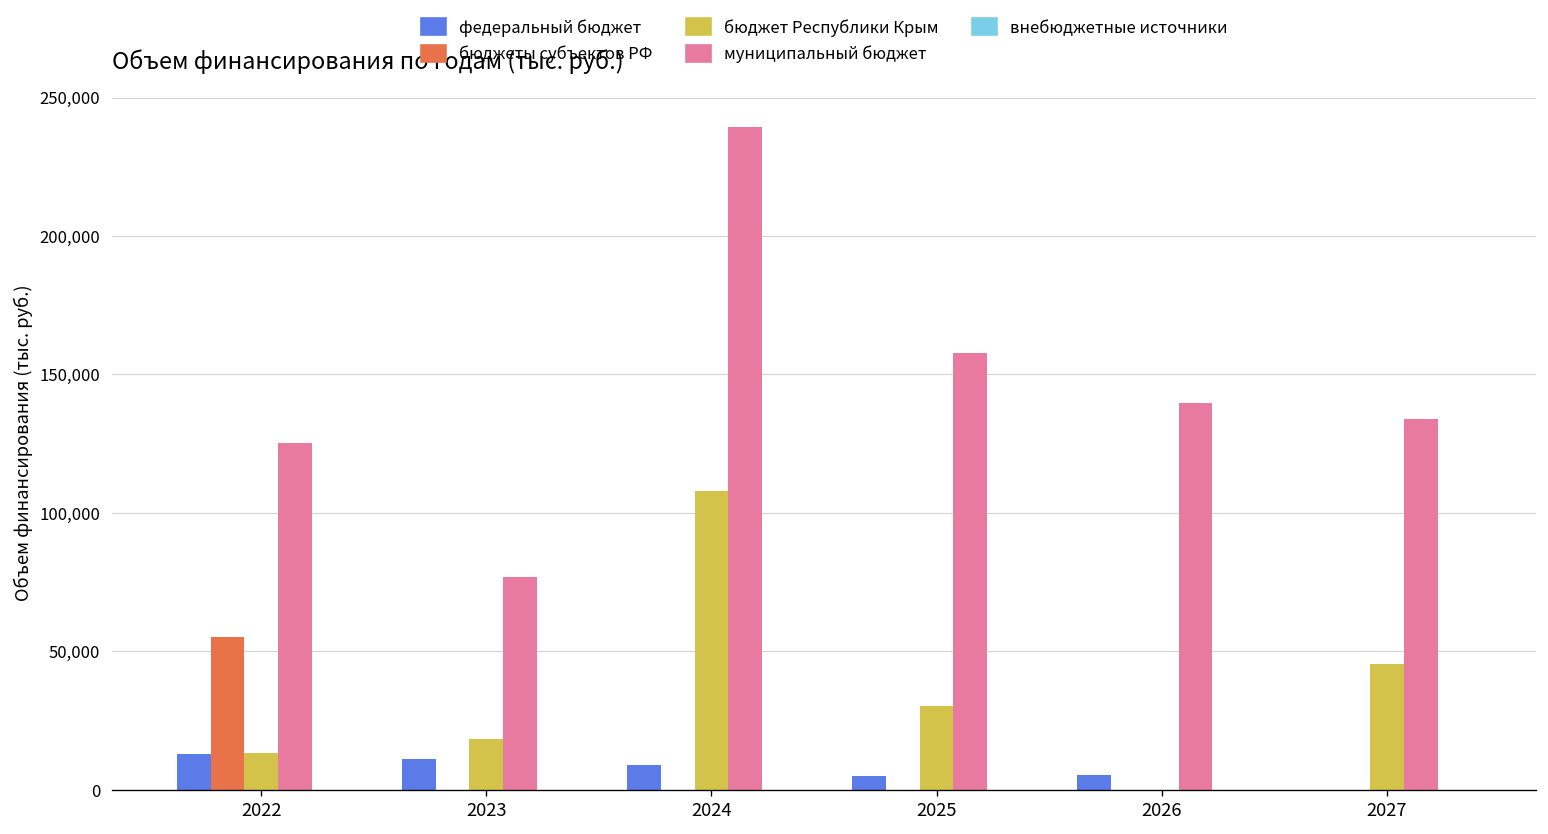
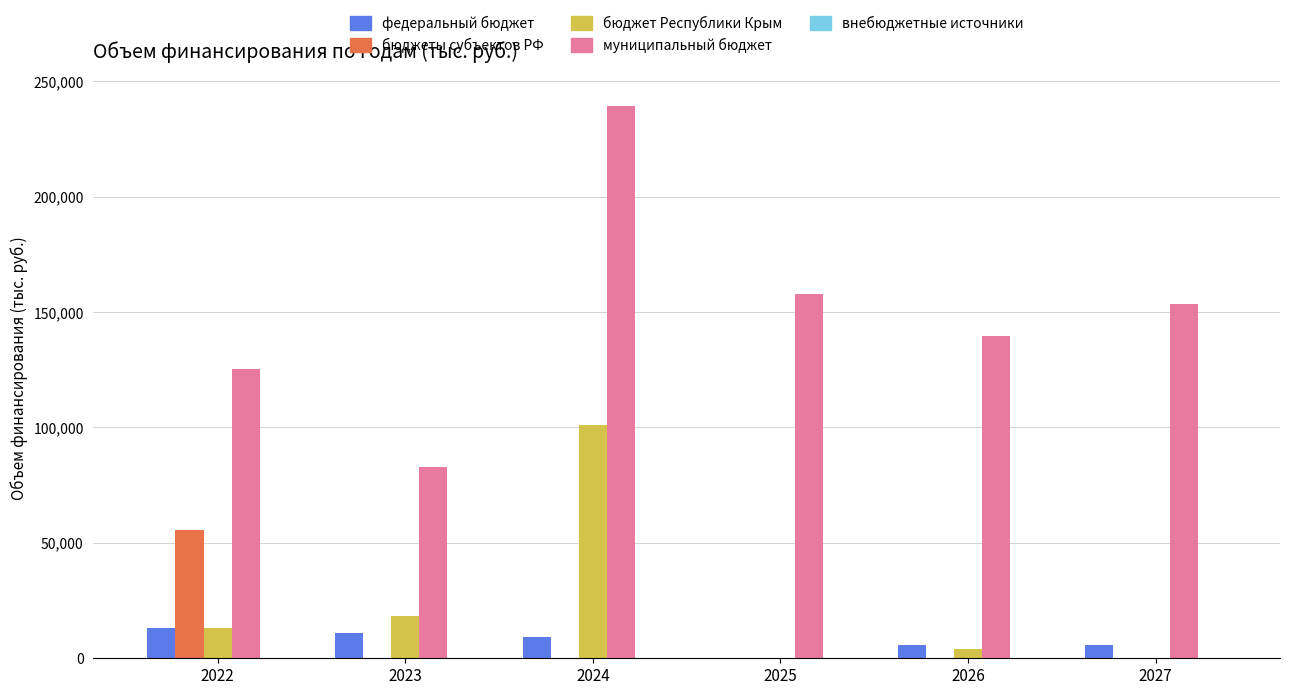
  {
    "федеральный бюджет": {
      "2022": "13,000",
      "2023": "11,000",
      "2024": "9,000",
-     "2025": "5,000",
+     "2025": "0",
      "2026": "6,000",
-     "2027": "0"
+     "2027": "6,000"
    },
    "бюджеты субъектов РФ": {
      "2022": "55,000",
      "2023": "0",
      "2024": "0",
      "2025": "0",
      "2026": "0",
      "2027": "0"
    },
    "бюджет Республики Крым": {
      "2022": "13,000",
      "2023": "18,000",
-     "2024": "108,000",
-     "2025": "30,000",
-     "2026": "0",
-     "2027": "45,000"
+     "2024": "101,000",
+     "2025": "0",
+     "2026": "4,000",
+     "2027": "0"
    },
    "муниципальный бюджет": {
      "2022": "125,000",
-     "2023": "77,000",
+     "2023": "83,000",
      "2024": "239,000",
      "2025": "158,000",
      "2026": "140,000",
-     "2027": "134,000"
+     "2027": "153,000"
    },
    "внебюджетные источники": {
      "2022": "0",
      "2023": "0",
      "2024": "0",
      "2025": "0",
      "2026": "0",
      "2027": "0"
    }
  }
